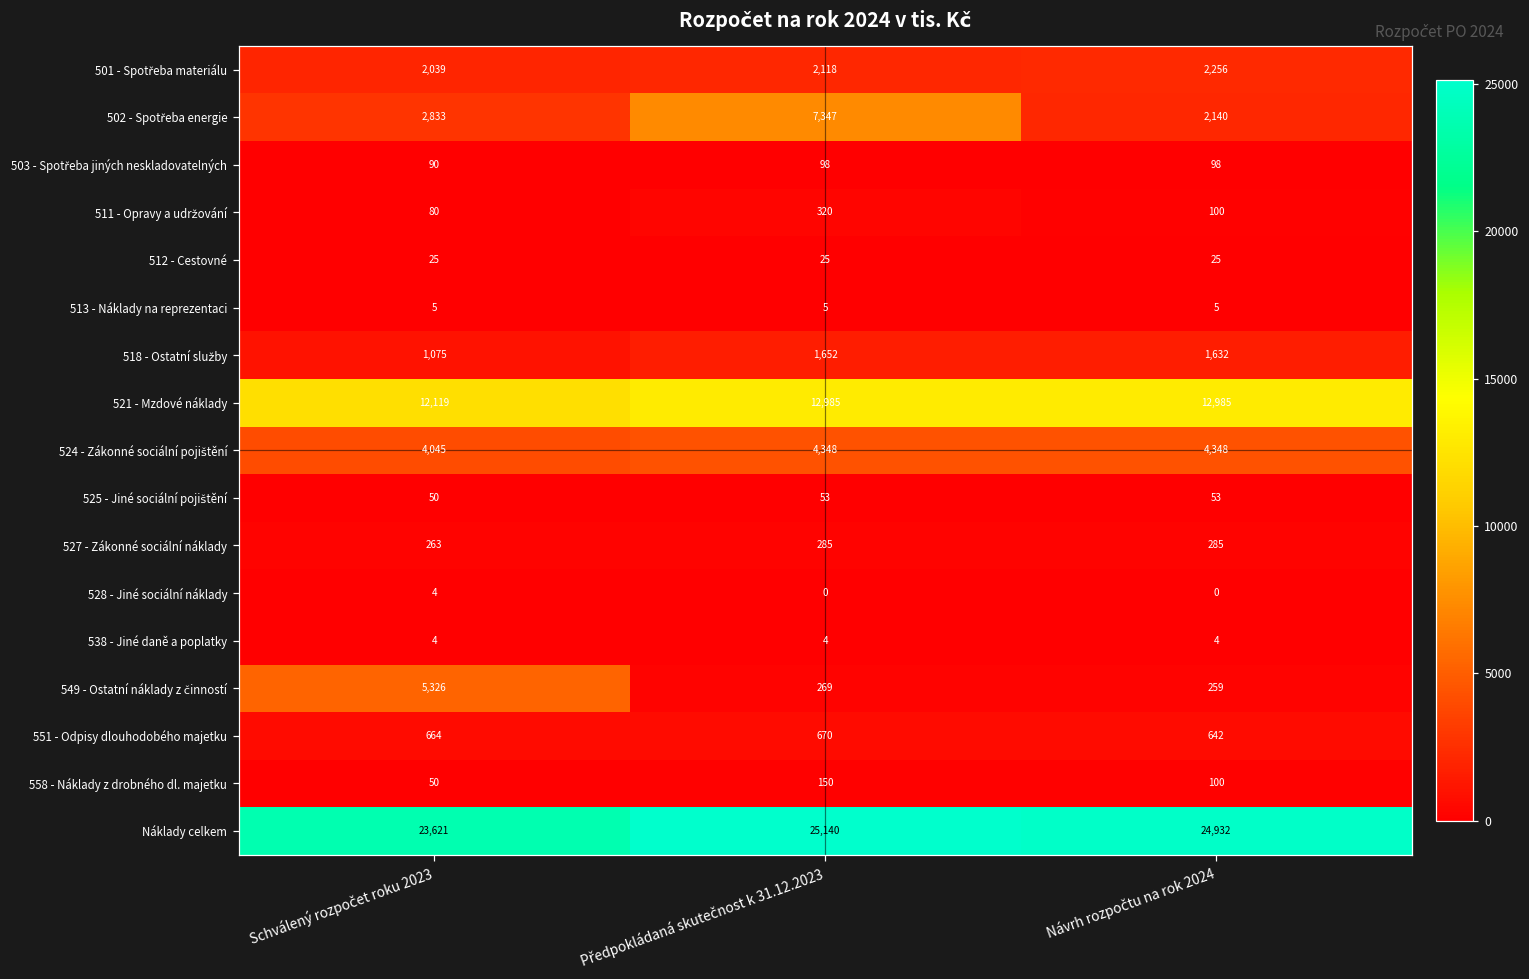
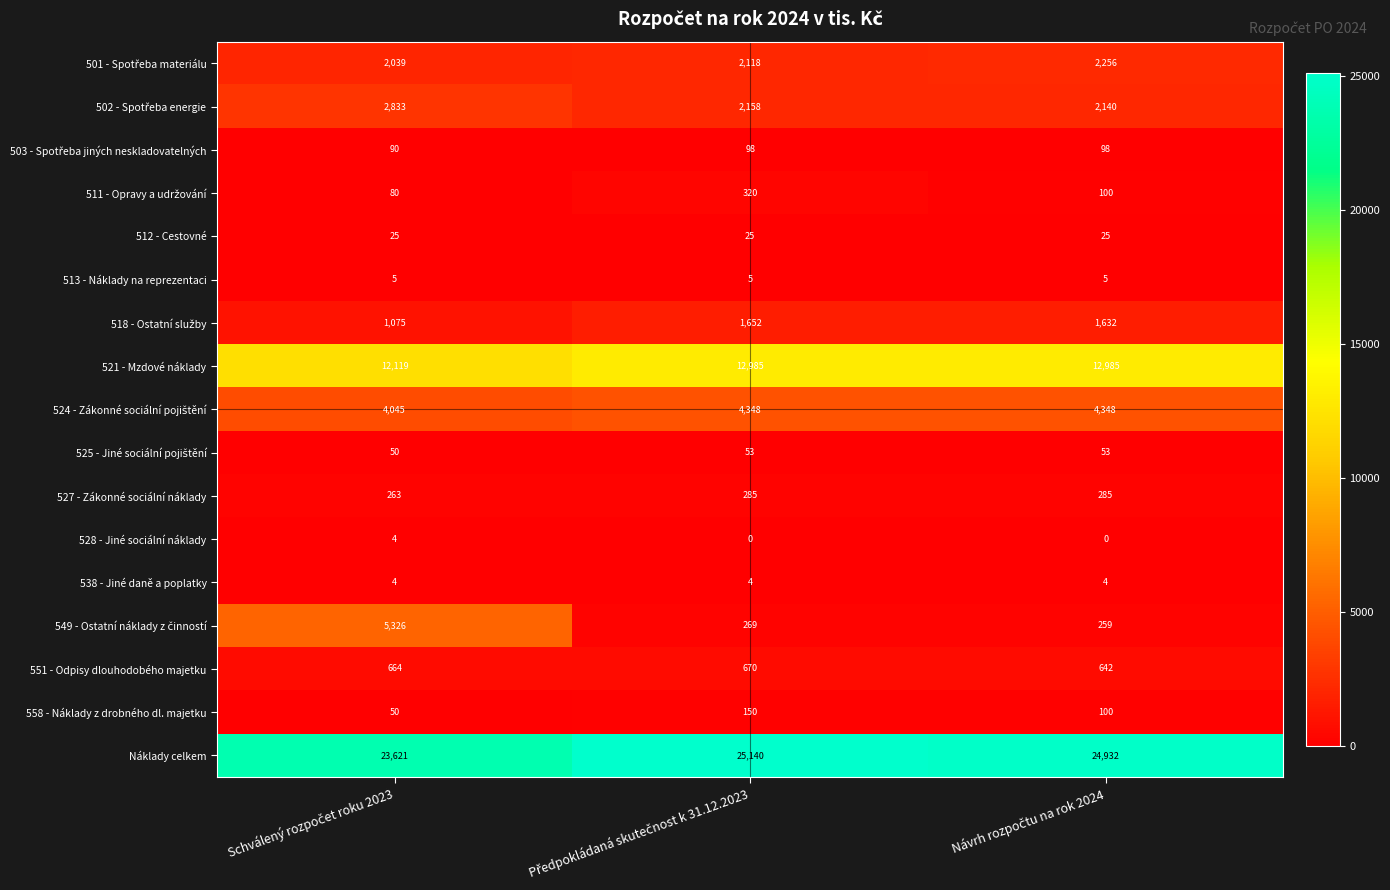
  {
    "501 - Spotřeba materiálu": {
      "Schválený rozpočet roku 2023": "2,039",
      "Předpokládaná skutečnost k 31.12.2023": "2,118",
      "Návrh rozpočtu na rok 2024": "2,256"
    },
    "502 - Spotřeba energie": {
      "Schválený rozpočet roku 2023": "2,833",
-     "Předpokládaná skutečnost k 31.12.2023": "7,347",
+     "Předpokládaná skutečnost k 31.12.2023": "2,158",
      "Návrh rozpočtu na rok 2024": "2,140"
    },
    "503 - Spotřeba jiných neskladovatelných": {
      "Schválený rozpočet roku 2023": "90",
      "Předpokládaná skutečnost k 31.12.2023": "98",
      "Návrh rozpočtu na rok 2024": "98"
    },
    "511 - Opravy a udržování": {
      "Schválený rozpočet roku 2023": "80",
      "Předpokládaná skutečnost k 31.12.2023": "320",
      "Návrh rozpočtu na rok 2024": "100"
    },
    "512 - Cestovné": {
      "Schválený rozpočet roku 2023": "25",
      "Předpokládaná skutečnost k 31.12.2023": "25",
      "Návrh rozpočtu na rok 2024": "25"
    },
    "513 - Náklady na reprezentaci": {
      "Schválený rozpočet roku 2023": "5",
      "Předpokládaná skutečnost k 31.12.2023": "5",
      "Návrh rozpočtu na rok 2024": "5"
    },
    "518 - Ostatní služby": {
      "Schválený rozpočet roku 2023": "1,075",
      "Předpokládaná skutečnost k 31.12.2023": "1,652",
      "Návrh rozpočtu na rok 2024": "1,632"
    },
    "521 - Mzdové náklady": {
      "Schválený rozpočet roku 2023": "12,119",
      "Předpokládaná skutečnost k 31.12.2023": "12,985",
      "Návrh rozpočtu na rok 2024": "12,985"
    },
    "524 - Zákonné sociální pojištění": {
      "Schválený rozpočet roku 2023": "4,045",
      "Předpokládaná skutečnost k 31.12.2023": "4,348",
      "Návrh rozpočtu na rok 2024": "4,348"
    },
    "525 - Jiné sociální pojištění": {
      "Schválený rozpočet roku 2023": "50",
      "Předpokládaná skutečnost k 31.12.2023": "53",
      "Návrh rozpočtu na rok 2024": "53"
    },
    "527 - Zákonné sociální náklady": {
      "Schválený rozpočet roku 2023": "263",
      "Předpokládaná skutečnost k 31.12.2023": "285",
      "Návrh rozpočtu na rok 2024": "285"
    },
    "528 - Jiné sociální náklady": {
      "Schválený rozpočet roku 2023": "4",
      "Předpokládaná skutečnost k 31.12.2023": "0",
      "Návrh rozpočtu na rok 2024": "0"
    },
    "538 - Jiné daně a poplatky": {
      "Schválený rozpočet roku 2023": "4",
      "Předpokládaná skutečnost k 31.12.2023": "4",
      "Návrh rozpočtu na rok 2024": "4"
    },
    "549 - Ostatní náklady z činností": {
      "Schválený rozpočet roku 2023": "5,326",
      "Předpokládaná skutečnost k 31.12.2023": "269",
      "Návrh rozpočtu na rok 2024": "259"
    },
    "551 - Odpisy dlouhodobého majetku": {
      "Schválený rozpočet roku 2023": "664",
      "Předpokládaná skutečnost k 31.12.2023": "670",
      "Návrh rozpočtu na rok 2024": "642"
    },
    "558 - Náklady z drobného dl. majetku": {
      "Schválený rozpočet roku 2023": "50",
      "Předpokládaná skutečnost k 31.12.2023": "150",
      "Návrh rozpočtu na rok 2024": "100"
    },
    "Náklady celkem": {
      "Schválený rozpočet roku 2023": "23,621",
      "Předpokládaná skutečnost k 31.12.2023": "25,140",
      "Návrh rozpočtu na rok 2024": "24,932"
    }
  }
